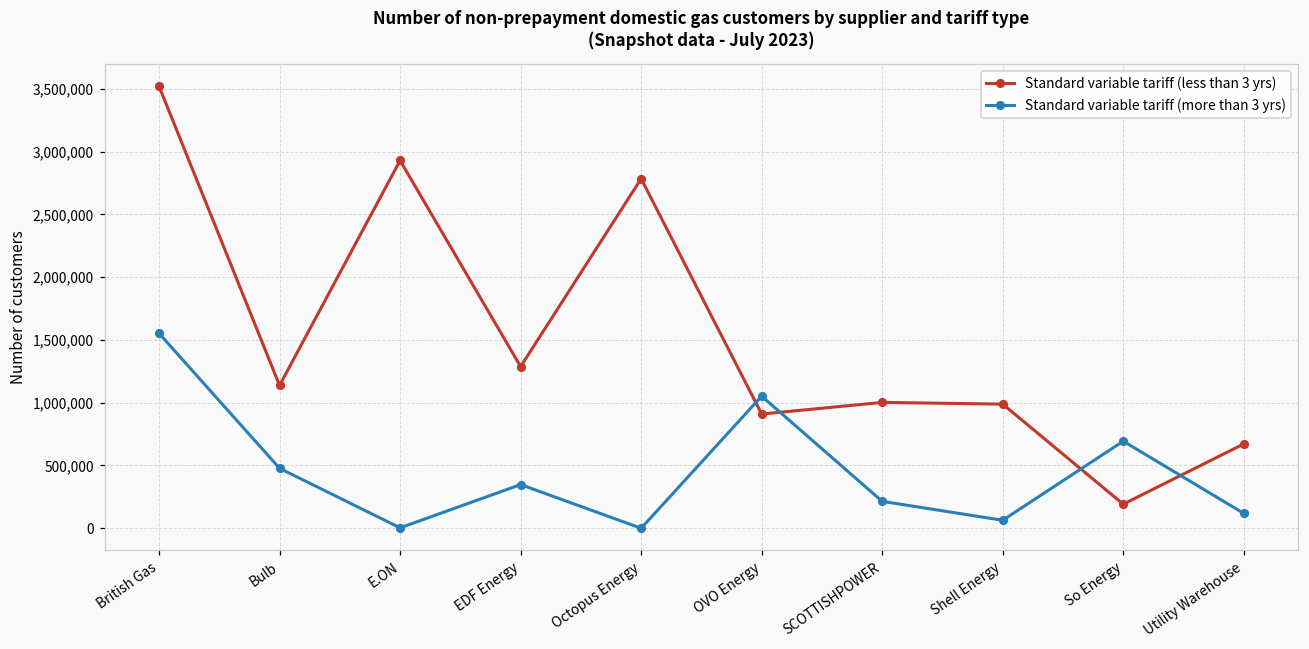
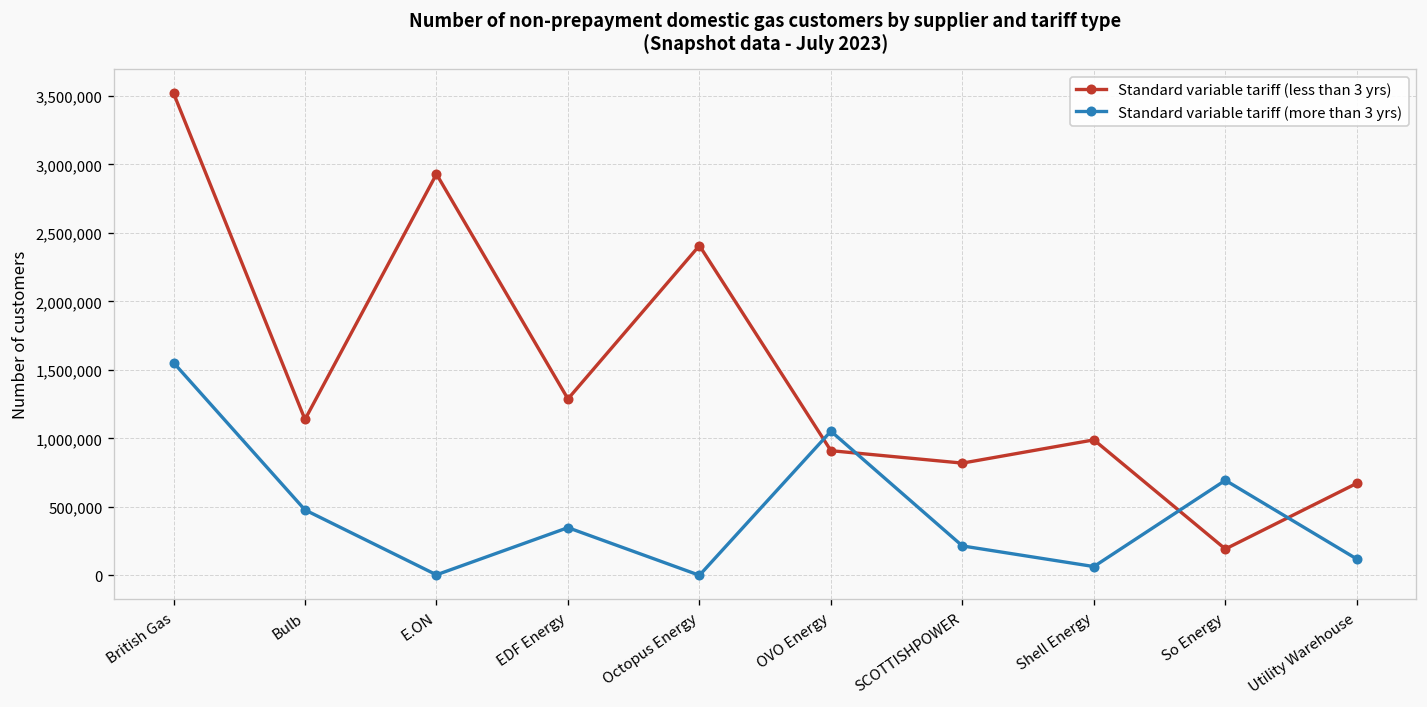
  {
    "Standard variable tariff (less than 3 yrs)": {
      "British Gas": "3,520,000",
      "Bulb": "1,140,000",
      "E.ON": "2,930,000",
      "EDF Energy": "1,290,000",
-     "Octopus Energy": "2,780,000",
+     "Octopus Energy": "2,410,000",
      "OVO Energy": "910,000",
-     "SCOTTISHPOWER": "1,000,000",
+     "SCOTTISHPOWER": "820,000",
      "Shell Energy": "990,000",
      "So Energy": "190,000",
      "Utility Warehouse": "670,000"
    },
    "Standard variable tariff (more than 3 yrs)": {
      "British Gas": "1,550,000",
      "Bulb": "480,000",
      "E.ON": "0",
      "EDF Energy": "350,000",
      "Octopus Energy": "0",
      "OVO Energy": "1,050,000",
      "SCOTTISHPOWER": "210,000",
      "Shell Energy": "60,000",
      "So Energy": "690,000",
      "Utility Warehouse": "120,000"
    }
  }
